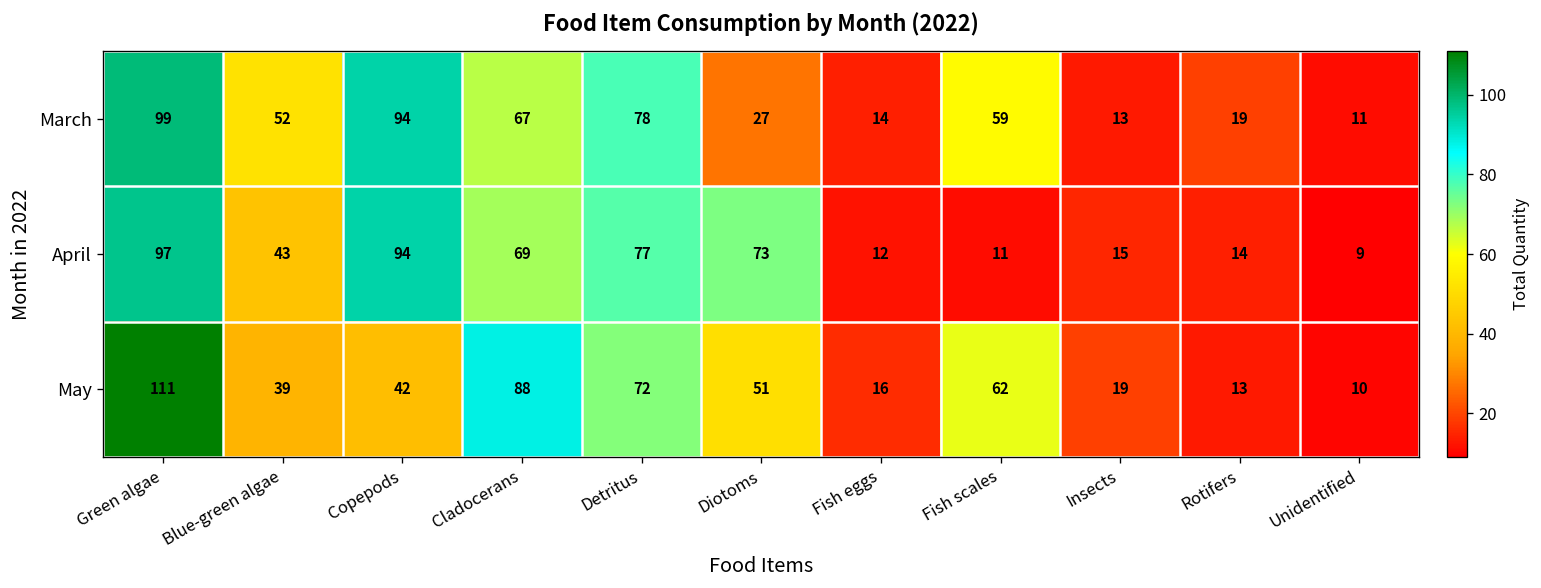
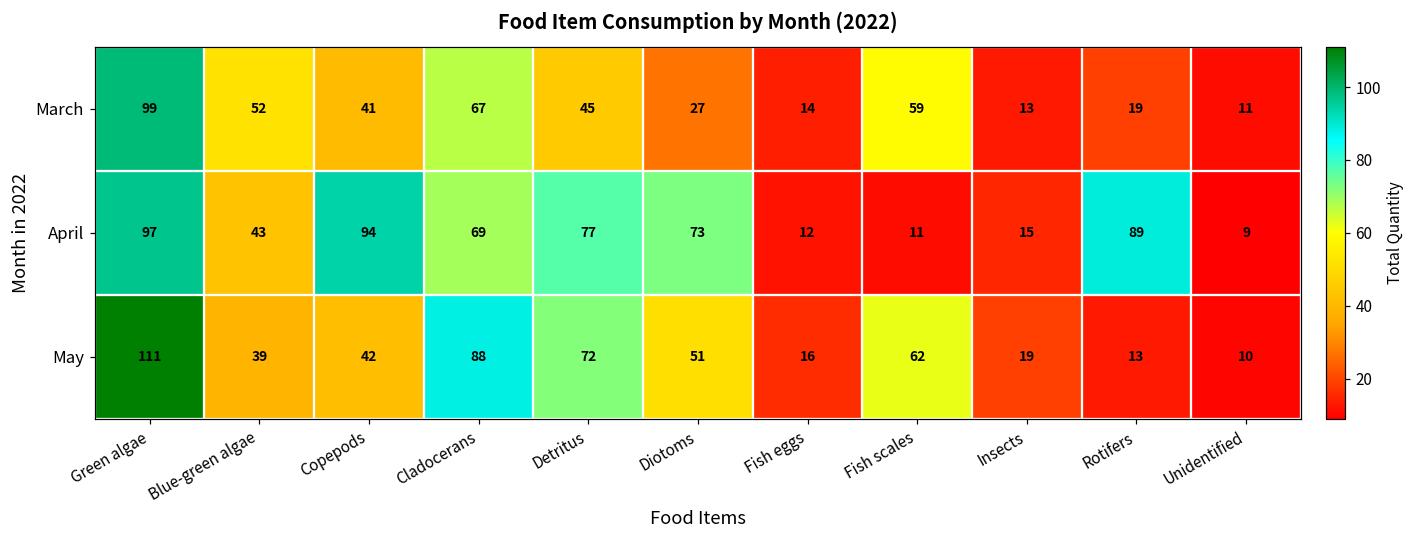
  {
    "March": {
      "Green algae": 99,
      "Blue-green algae": 52,
-     "Copepods": 94,
+     "Copepods": 41,
      "Cladocerans": 67,
-     "Detritus": 78,
+     "Detritus": 45,
      "Diotoms": 27,
      "Fish eggs": 14,
      "Fish scales": 59,
      "Insects": 13,
      "Rotifers": 19,
      "Unidentified": 11
    },
    "April": {
      "Green algae": 97,
      "Blue-green algae": 43,
      "Copepods": 94,
      "Cladocerans": 69,
      "Detritus": 77,
      "Diotoms": 73,
      "Fish eggs": 12,
      "Fish scales": 11,
      "Insects": 15,
-     "Rotifers": 14,
+     "Rotifers": 89,
      "Unidentified": 9
    },
    "May": {
      "Green algae": 111,
      "Blue-green algae": 39,
      "Copepods": 42,
      "Cladocerans": 88,
      "Detritus": 72,
      "Diotoms": 51,
      "Fish eggs": 16,
      "Fish scales": 62,
      "Insects": 19,
      "Rotifers": 13,
      "Unidentified": 10
    }
  }
